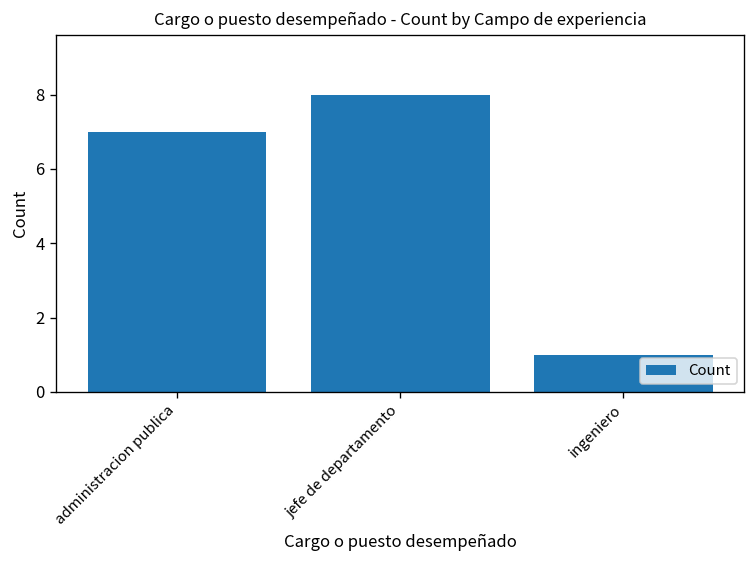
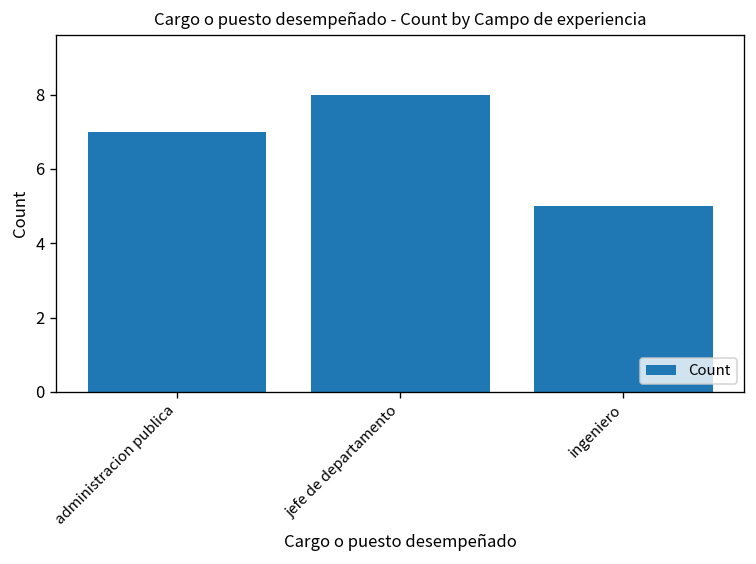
  {
    "administracion publica": 7,
    "jefe de departamento": 8,
-   "ingeniero": 1
+   "ingeniero": 5
  }
